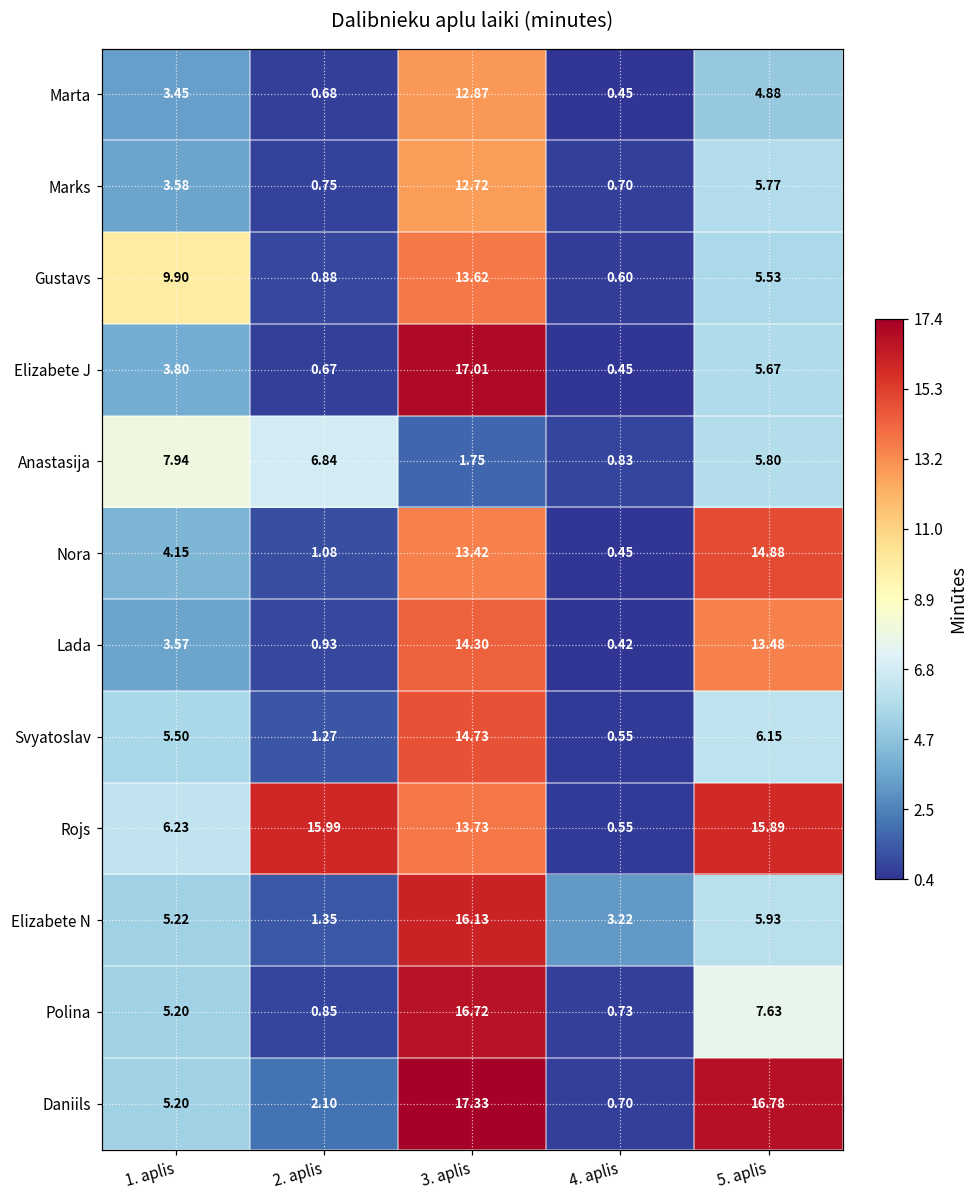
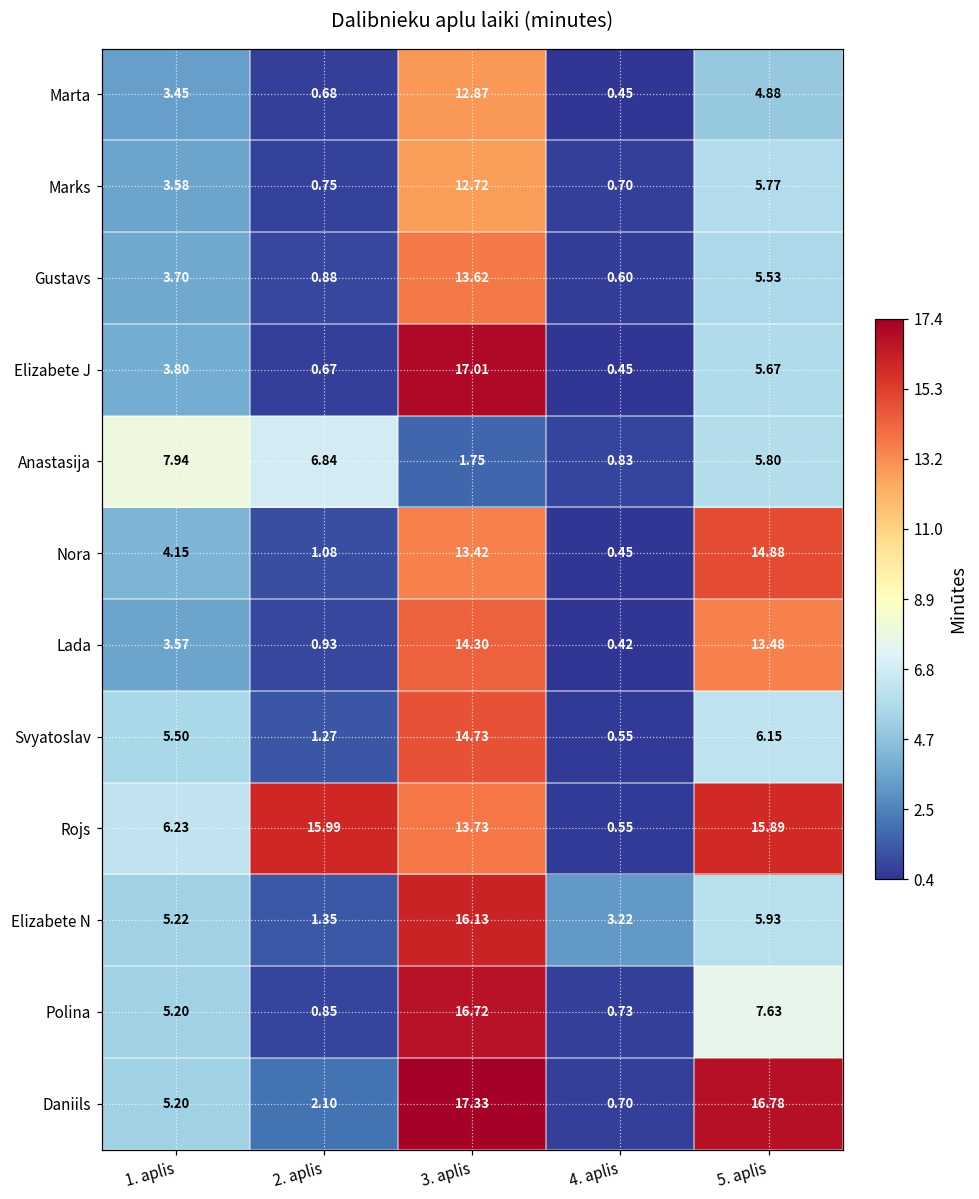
  {
    "Marta": {
      "1. aplis": 3.45,
      "2. aplis": 0.68,
      "3. aplis": 12.87,
      "4. aplis": 0.45,
      "5. aplis": 4.88
    },
    "Marks": {
      "1. aplis": 3.58,
      "2. aplis": 0.75,
      "3. aplis": 12.72,
      "4. aplis": 0.70,
      "5. aplis": 5.77
    },
    "Gustavs": {
-     "1. aplis": 9.90,
+     "1. aplis": 3.70,
      "2. aplis": 0.88,
      "3. aplis": 13.62,
      "4. aplis": 0.60,
      "5. aplis": 5.53
    },
    "Elizabete J": {
      "1. aplis": 3.80,
      "2. aplis": 0.67,
      "3. aplis": 17.01,
      "4. aplis": 0.45,
      "5. aplis": 5.67
    },
    "Anastasija": {
      "1. aplis": 7.94,
      "2. aplis": 6.84,
      "3. aplis": 1.75,
      "4. aplis": 0.83,
      "5. aplis": 5.80
    },
    "Nora": {
      "1. aplis": 4.15,
      "2. aplis": 1.08,
      "3. aplis": 13.42,
      "4. aplis": 0.45,
      "5. aplis": 14.88
    },
    "Lada": {
      "1. aplis": 3.57,
      "2. aplis": 0.93,
      "3. aplis": 14.30,
      "4. aplis": 0.42,
      "5. aplis": 13.48
    },
    "Svyatoslav": {
      "1. aplis": 5.50,
      "2. aplis": 1.27,
      "3. aplis": 14.73,
      "4. aplis": 0.55,
      "5. aplis": 6.15
    },
    "Rojs": {
      "1. aplis": 6.23,
      "2. aplis": 15.99,
      "3. aplis": 13.73,
      "4. aplis": 0.55,
      "5. aplis": 15.89
    },
    "Elizabete N": {
      "1. aplis": 5.22,
      "2. aplis": 1.35,
      "3. aplis": 16.13,
      "4. aplis": 3.22,
      "5. aplis": 5.93
    },
    "Polina": {
      "1. aplis": 5.20,
      "2. aplis": 0.85,
      "3. aplis": 16.72,
      "4. aplis": 0.73,
      "5. aplis": 7.63
    },
    "Daniils": {
      "1. aplis": 5.20,
      "2. aplis": 2.10,
      "3. aplis": 17.33,
      "4. aplis": 0.70,
      "5. aplis": 16.78
    }
  }
